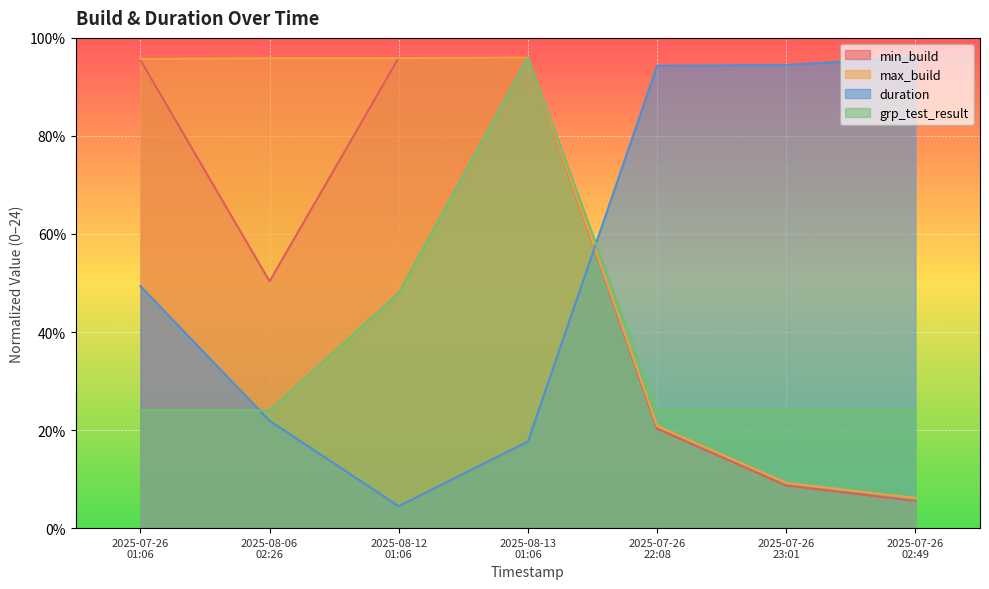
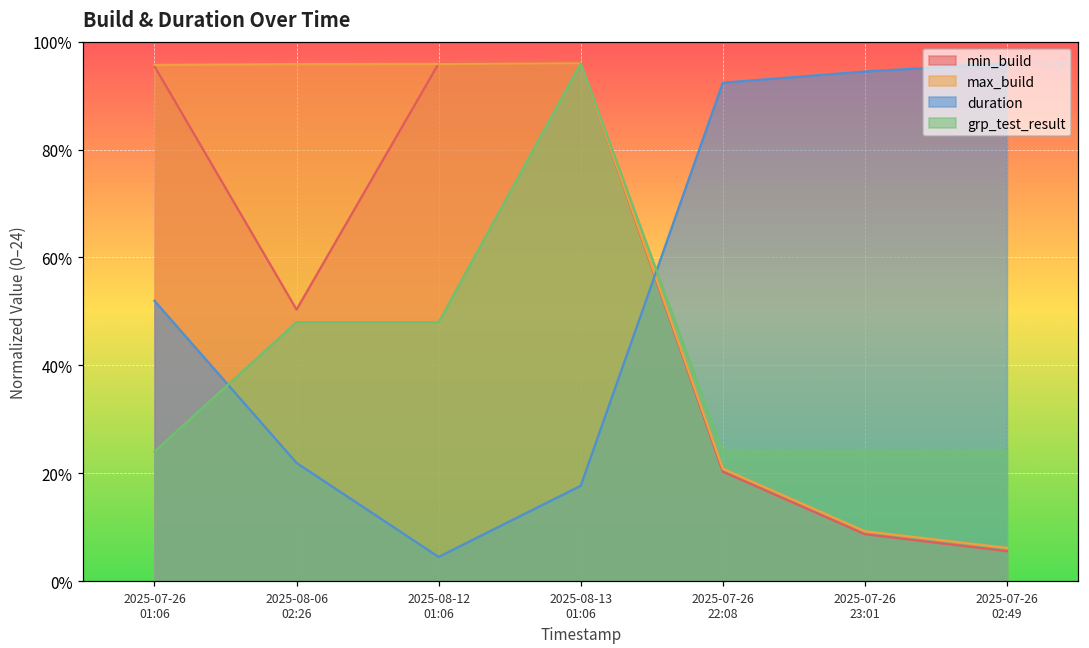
  {
    "min_build": {
      "2025-08-06 02:26": "50%",
      "2025-07-26 22:08": "20%",
      "2025-07-26 23:01": "9%",
      "2025-07-26 02:49": "6%"
    },
    "max_build": {
      "2025-08-06 02:26": "96%",
      "2025-07-26 22:08": "21%",
      "2025-07-26 23:01": "9%",
      "2025-07-26 02:49": "6%"
    },
    "duration": {
-     "2025-07-26 01:06": "49%",
+     "2025-07-26 01:06": "52%",
      "2025-08-06 02:26": "22%",
      "2025-08-12 01:06": "4%",
      "2025-08-13 01:06": "18%",
-     "2025-07-26 22:08": "94%",
+     "2025-07-26 22:08": "92%",
      "2025-07-26 23:01": "94%"
    },
    "grp_test_result": {
      "2025-07-26 01:06": "24%",
-     "2025-08-06 02:26": "24%",
+     "2025-08-06 02:26": "48%",
      "2025-08-12 01:06": "48%",
      "2025-07-26 22:08": "24%",
      "2025-07-26 23:01": "24%",
      "2025-07-26 02:49": "24%"
    }
  }
